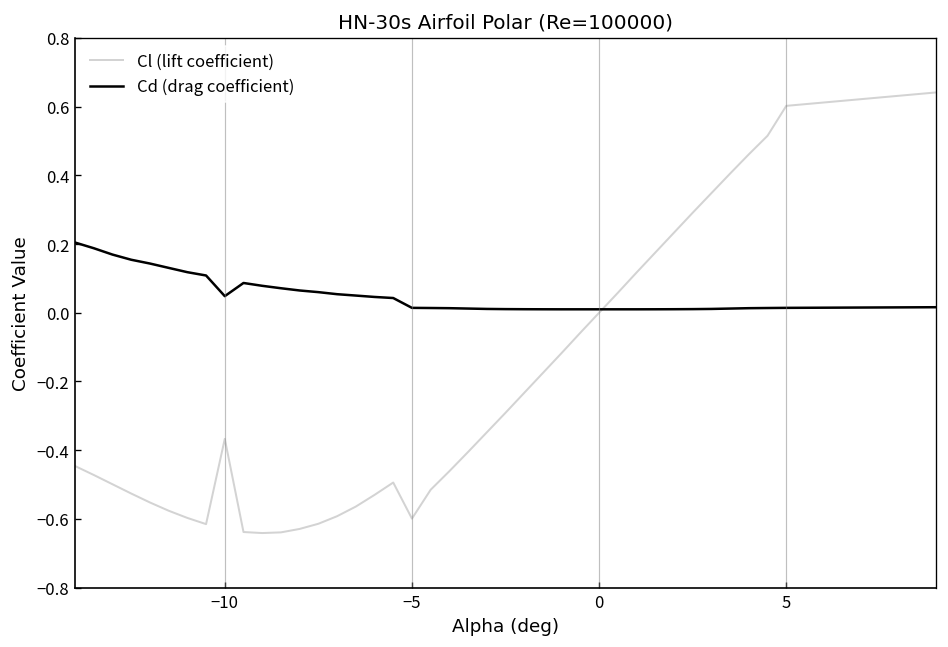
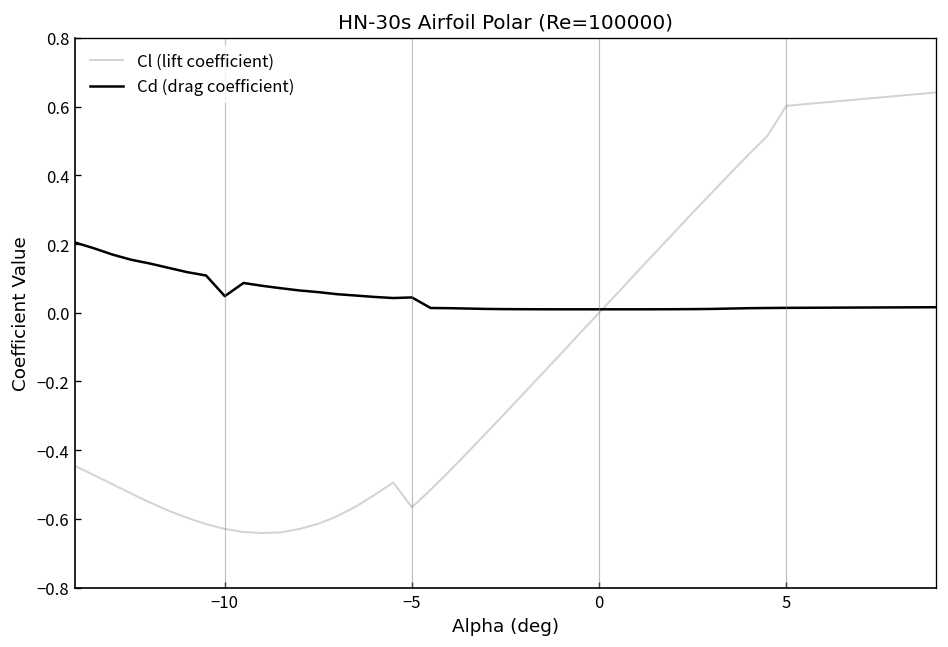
  {
    "Cl (lift coefficient)": {
-     "−10": -0.37,
-     "−5": -0.60,
+     "−10": -0.63,
+     "−5": -0.57,
      "0": 0.00,
      "5": 0.60
    },
    "Cd (drag coefficient)": {
      "−10": 0.05,
-     "−5": 0.01,
+     "−5": 0.04,
      "0": 0.01,
      "5": 0.01
    }
  }
